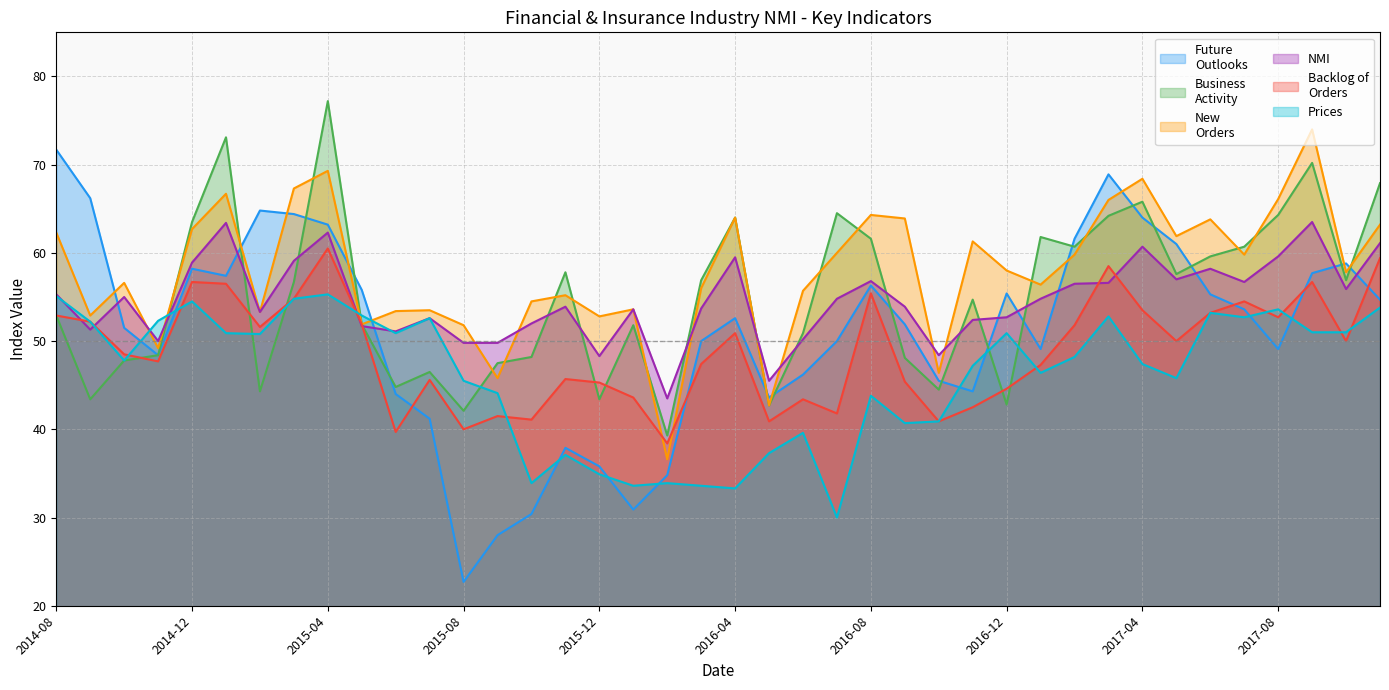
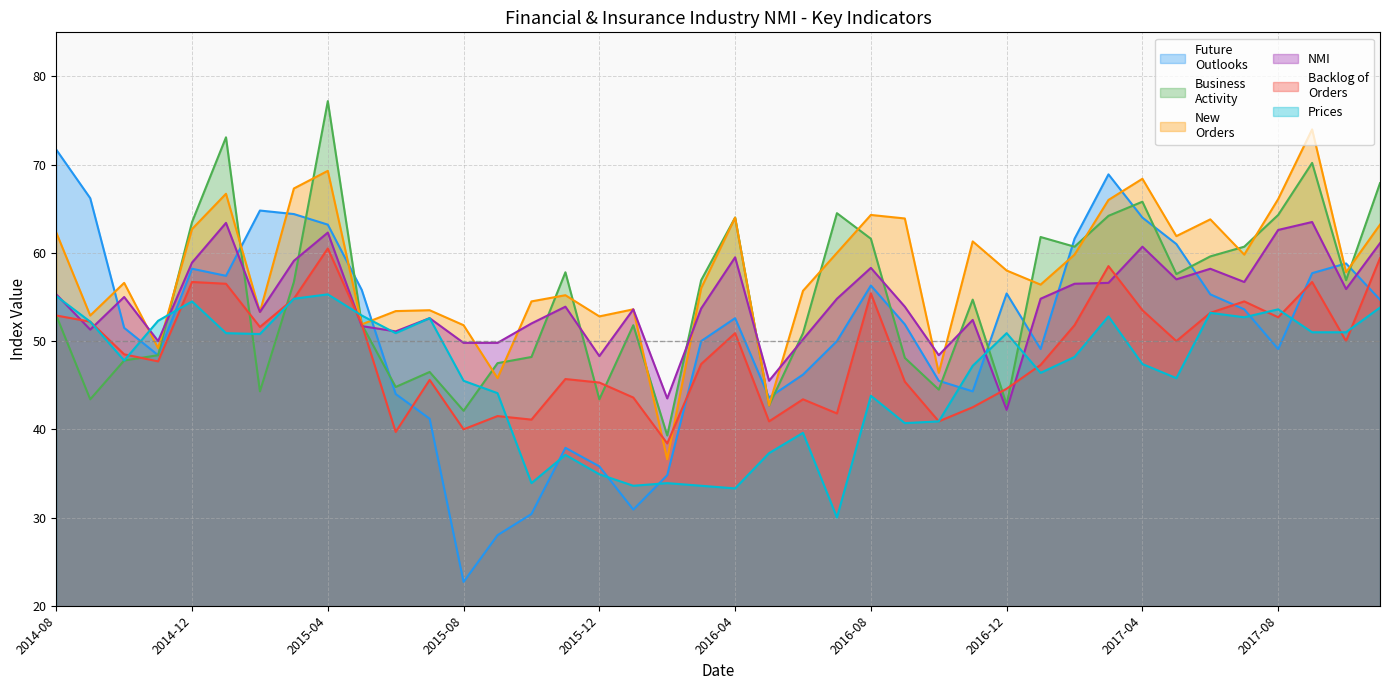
  {
    "Business Activity": {
      "2014-12": 64,
      "2015-04": 77,
      "2015-08": 42,
      "2015-12": 43,
      "2016-08": 62,
      "2016-12": 43,
      "2017-04": 66,
      "2017-08": 64
    },
    "NMI": {
      "2014-12": 59,
      "2015-04": 62,
      "2015-08": 50,
      "2015-12": 48,
      "2016-04": 60,
-     "2016-08": 57,
-     "2016-12": 53,
+     "2016-08": 58,
+     "2016-12": 42,
      "2017-04": 61,
-     "2017-08": 60
+     "2017-08": 63
    }
  }
